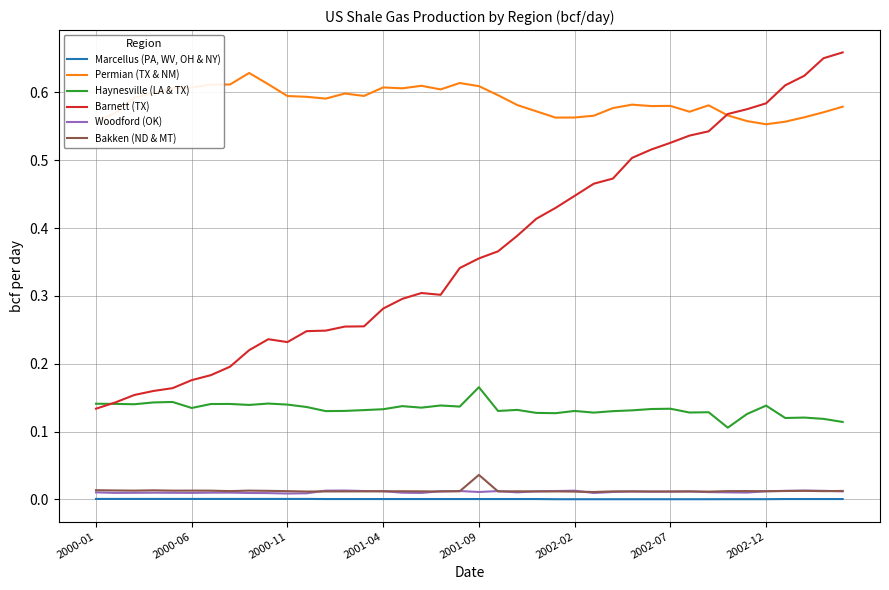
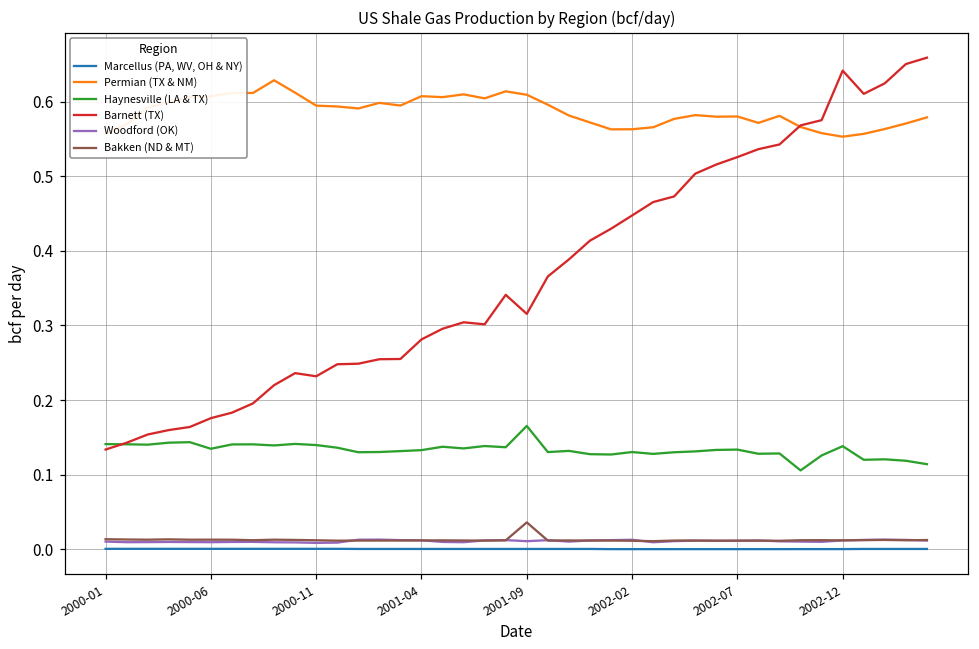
  {
    "Marcellus (PA, WV, OH & NY)": {
      "2000-01": 0.00,
      "2000-06": 0.00,
      "2000-11": 0.00,
      "2001-04": 0.00,
      "2001-09": 0.00,
      "2002-02": 0.00,
      "2002-07": 0.00,
      "2002-12": 0.00
    },
    "Permian (TX & NM)": {
      "2000-11": 0.59,
      "2001-04": 0.61,
      "2001-09": 0.61,
      "2002-02": 0.56,
      "2002-07": 0.58,
      "2002-12": 0.55
    },
    "Haynesville (LA & TX)": {
      "2000-01": 0.14,
      "2000-06": 0.13,
      "2000-11": 0.14,
      "2001-04": 0.13,
      "2001-09": 0.17,
      "2002-02": 0.13,
      "2002-07": 0.13,
      "2002-12": 0.14
    },
    "Barnett (TX)": {
      "2000-01": 0.13,
      "2000-06": 0.18,
      "2000-11": 0.23,
      "2001-04": 0.28,
-     "2001-09": 0.36,
+     "2001-09": 0.32,
      "2002-02": 0.45,
      "2002-07": 0.53,
-     "2002-12": 0.58
+     "2002-12": 0.64
    },
    "Woodford (OK)": {
      "2001-09": 0.01
    },
    "Bakken (ND & MT)": {
      "2001-09": 0.04
    }
  }
